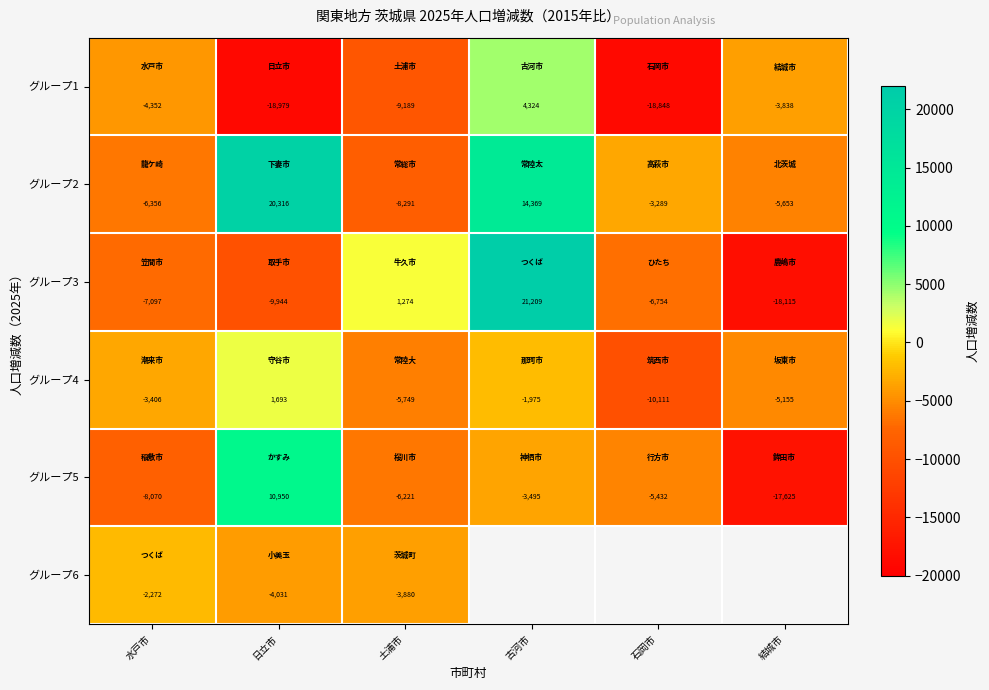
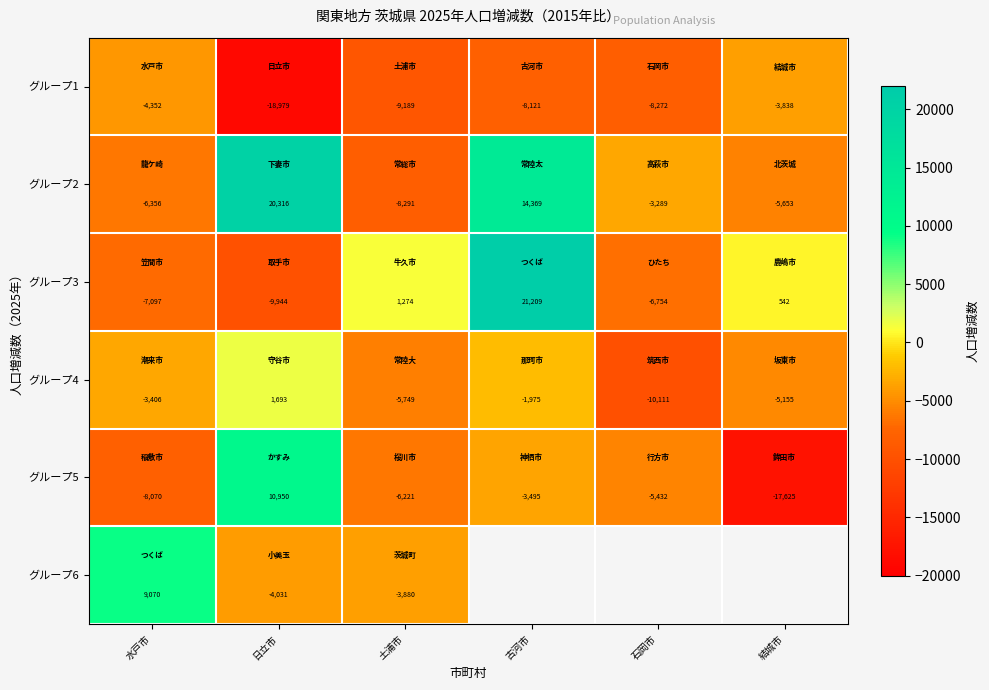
  {
    "グループ1": {
-     "古河市": "4,324",
-     "石岡市": "-18,848"
+     "古河市": "-8,121",
+     "石岡市": "-8,272"
    },
    "グループ3": {
-     "結城市": "-18,115"
+     "結城市": "542"
    },
    "グループ6": {
-     "水戸市": "-2,272"
+     "水戸市": "9,070"
    }
  }
